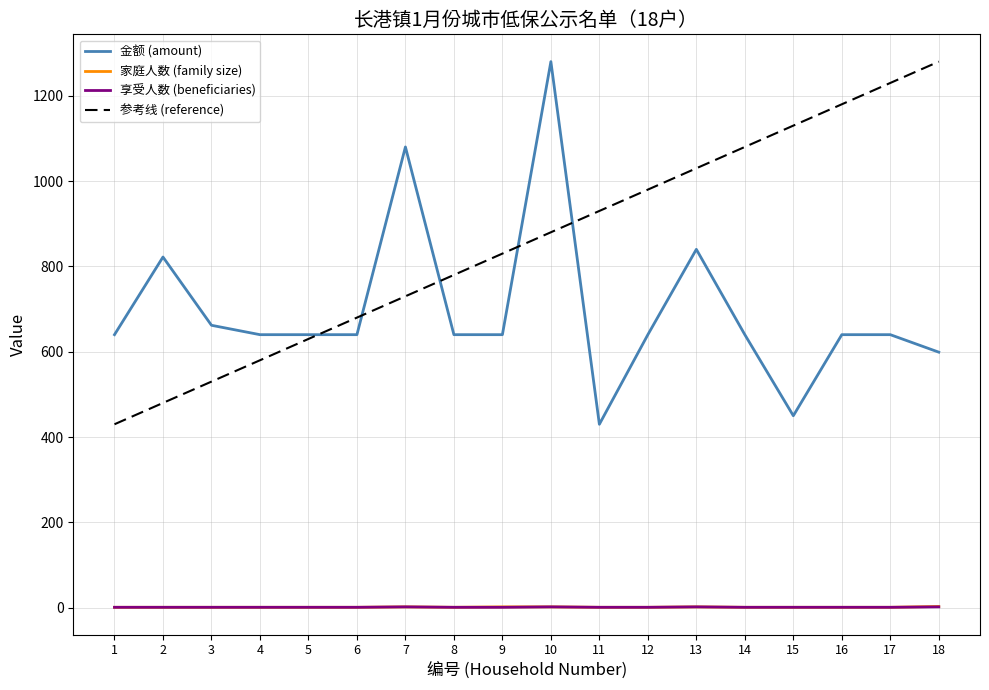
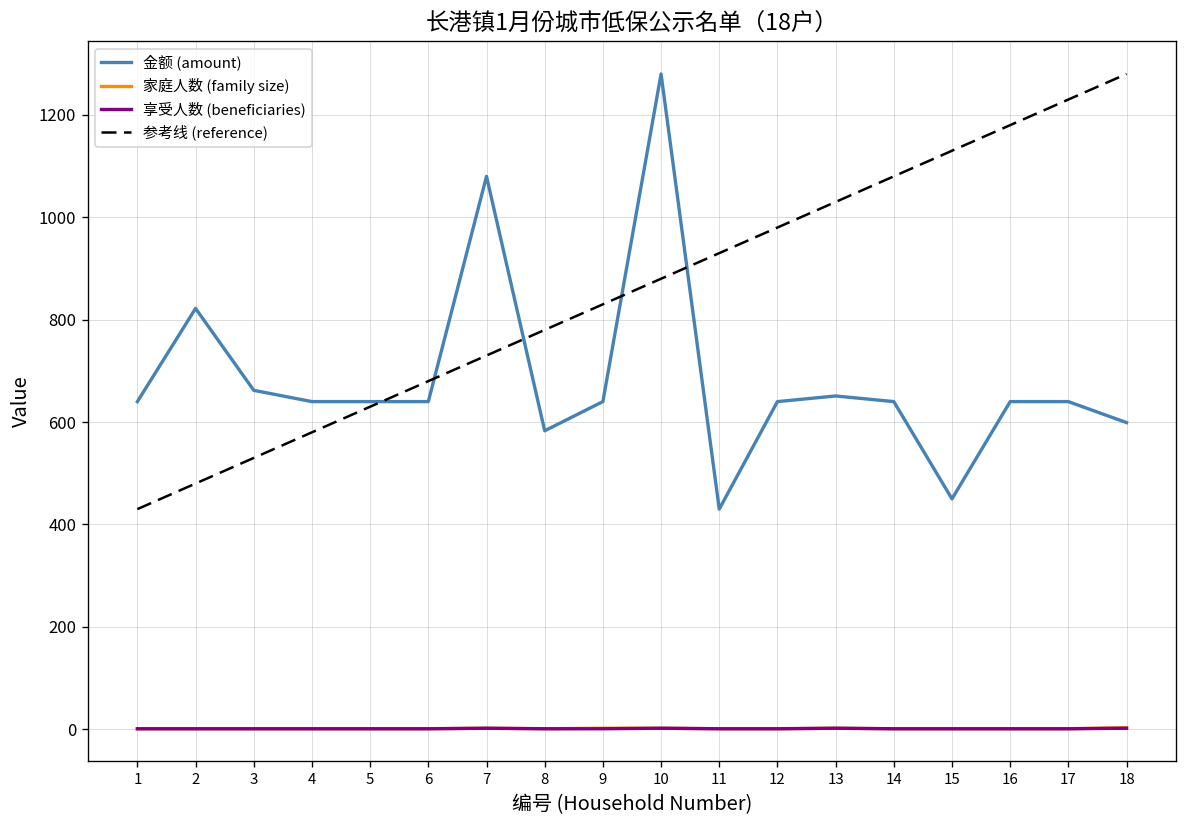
  {
    "金额 (amount)": {
      "1": 640,
      "2": 820,
      "3": 660,
      "4": 640,
      "5": 640,
      "6": 640,
      "7": 1080,
-     "8": 640,
+     "8": 580,
      "9": 640,
      "10": 1280,
      "11": 430,
      "12": 640,
-     "13": 840,
+     "13": 650,
      "14": 640,
      "15": 450,
      "16": 640,
      "17": 640,
      "18": 600
    },
    "参考线 (reference)": {
      "1": 430,
      "18": 1280
    }
  }
